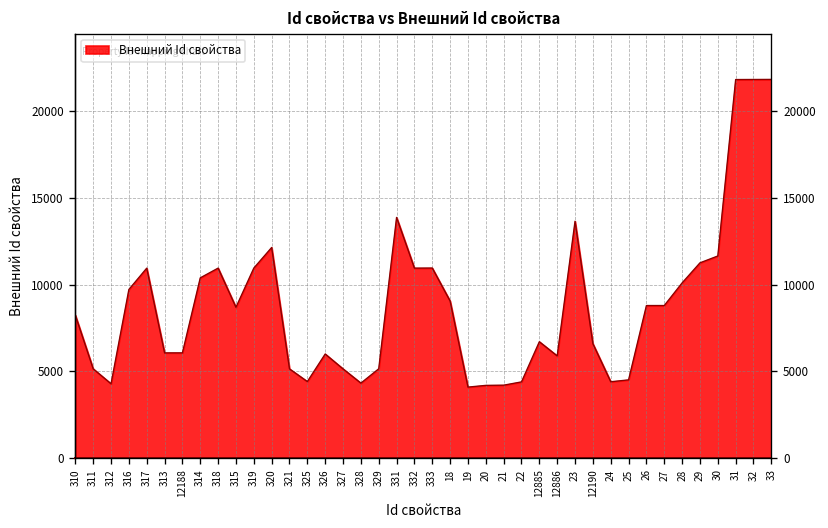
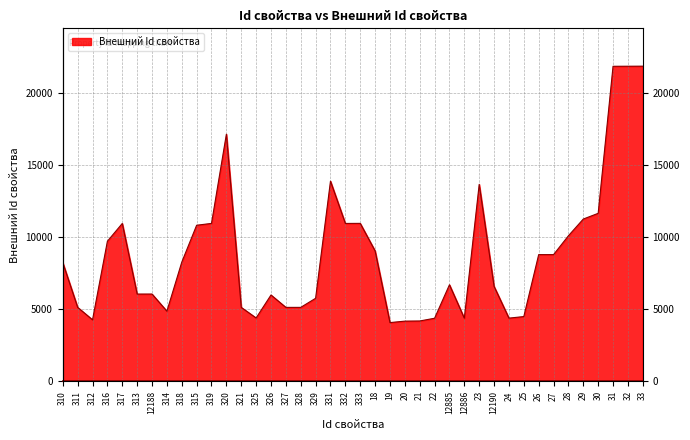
  {
    "310": 8200,
    "311": 5100,
    "312": 4300,
    "316": 9700,
    "317": 10900,
    "313": 6100,
    "12188": 6100,
-   "314": 10400,
-   "318": 11000,
-   "315": 8700,
+   "314": 4900,
+   "318": 8300,
+   "315": 10800,
    "319": 11000,
-   "320": 12100,
+   "320": 17100,
    "321": 5100,
    "325": 4400,
    "326": 6000,
    "327": 5100,
-   "328": 4300,
-   "329": 5100,
+   "328": 5100,
+   "329": 5800,
    "331": 13900,
    "332": 10900,
    "333": 11000,
    "18": 9000,
    "19": 4100,
    "20": 4200,
    "21": 4200,
    "22": 4400,
    "12885": 6700,
-   "12886": 5900,
+   "12886": 4400,
    "23": 13700,
    "12190": 6600,
    "24": 4400,
    "25": 4500,
    "26": 8800,
    "27": 8800,
    "28": 10100,
    "29": 11300,
    "30": 11700,
    "31": 21800,
    "32": 21800,
    "33": 21800
  }
